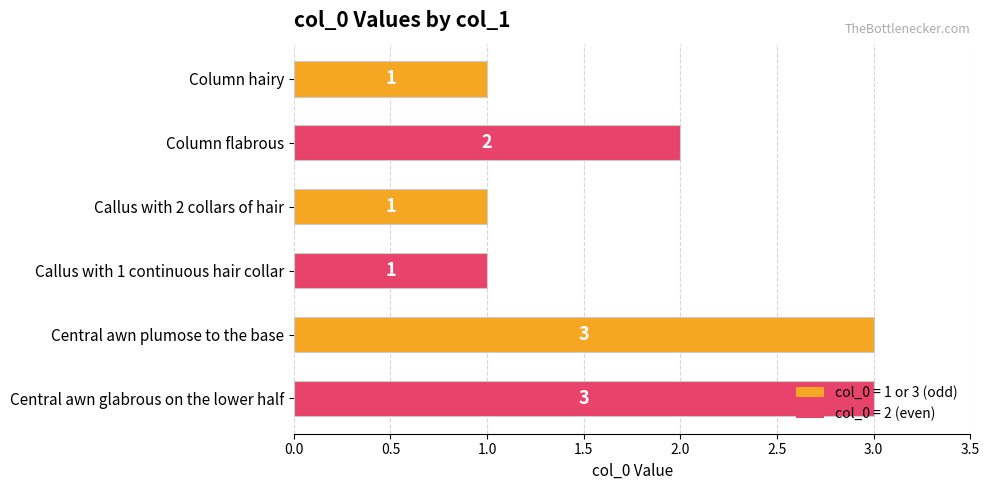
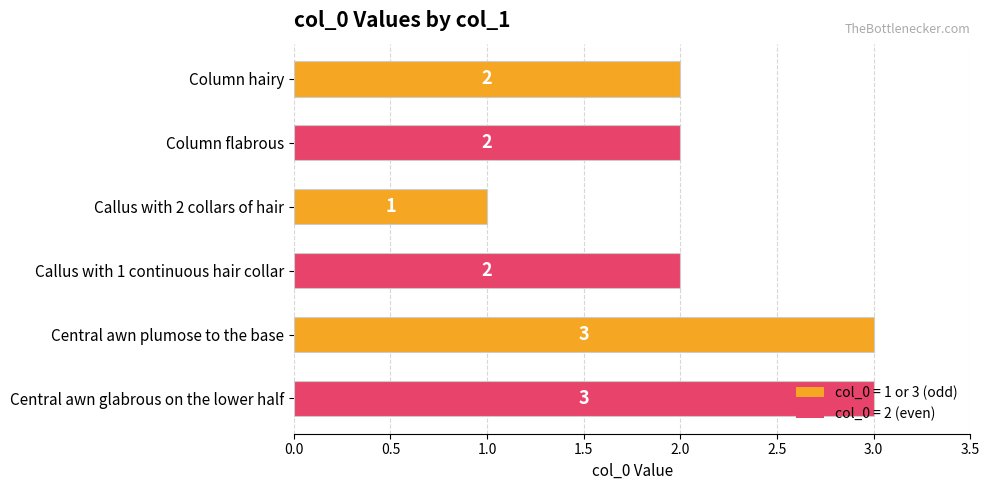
  {
-   "Column hairy": 1,
+   "Column hairy": 2,
    "Column flabrous": 2,
    "Callus with 2 collars of hair": 1,
-   "Callus with 1 continuous hair collar": 1,
+   "Callus with 1 continuous hair collar": 2,
    "Central awn plumose to the base": 3,
    "Central awn glabrous on the lower half": 3
  }
